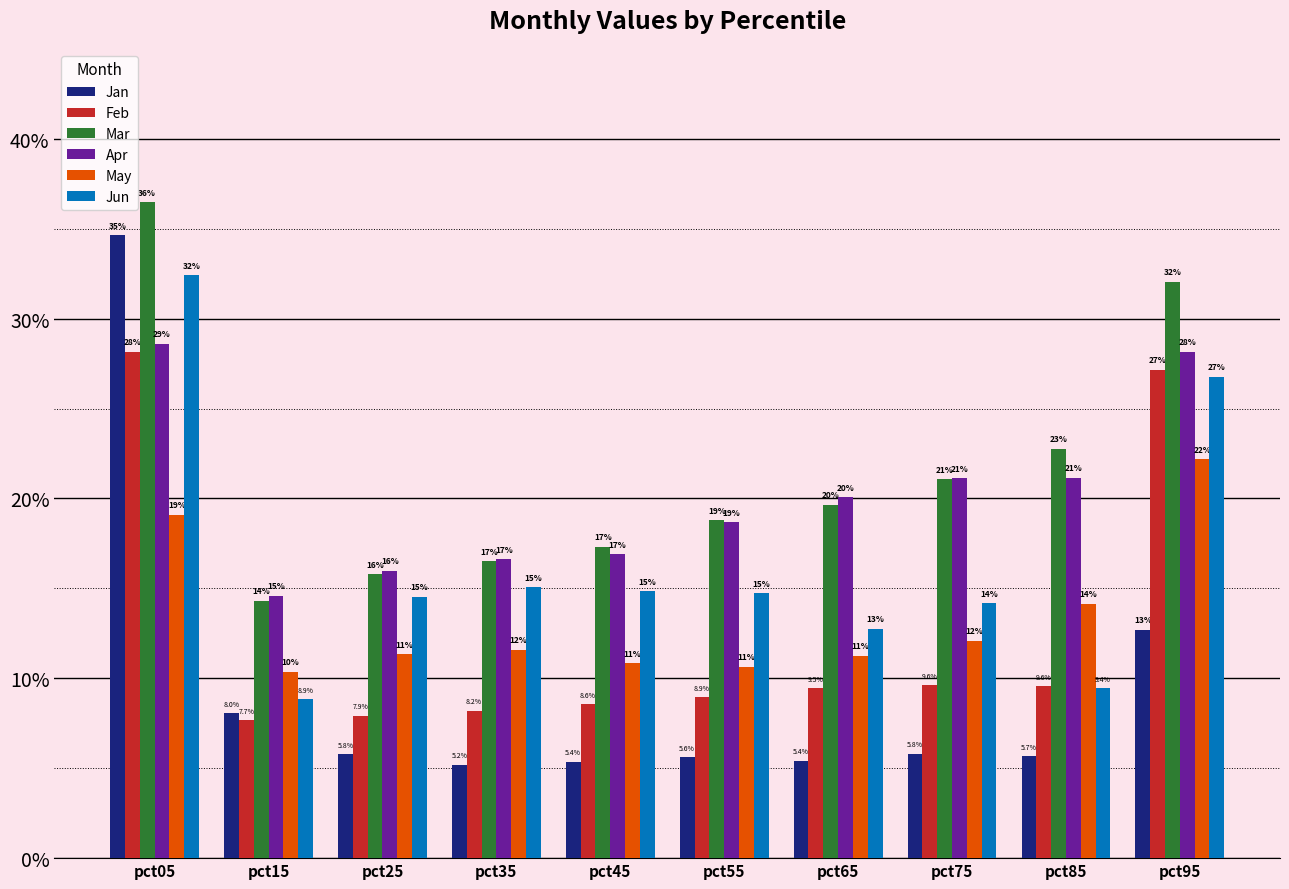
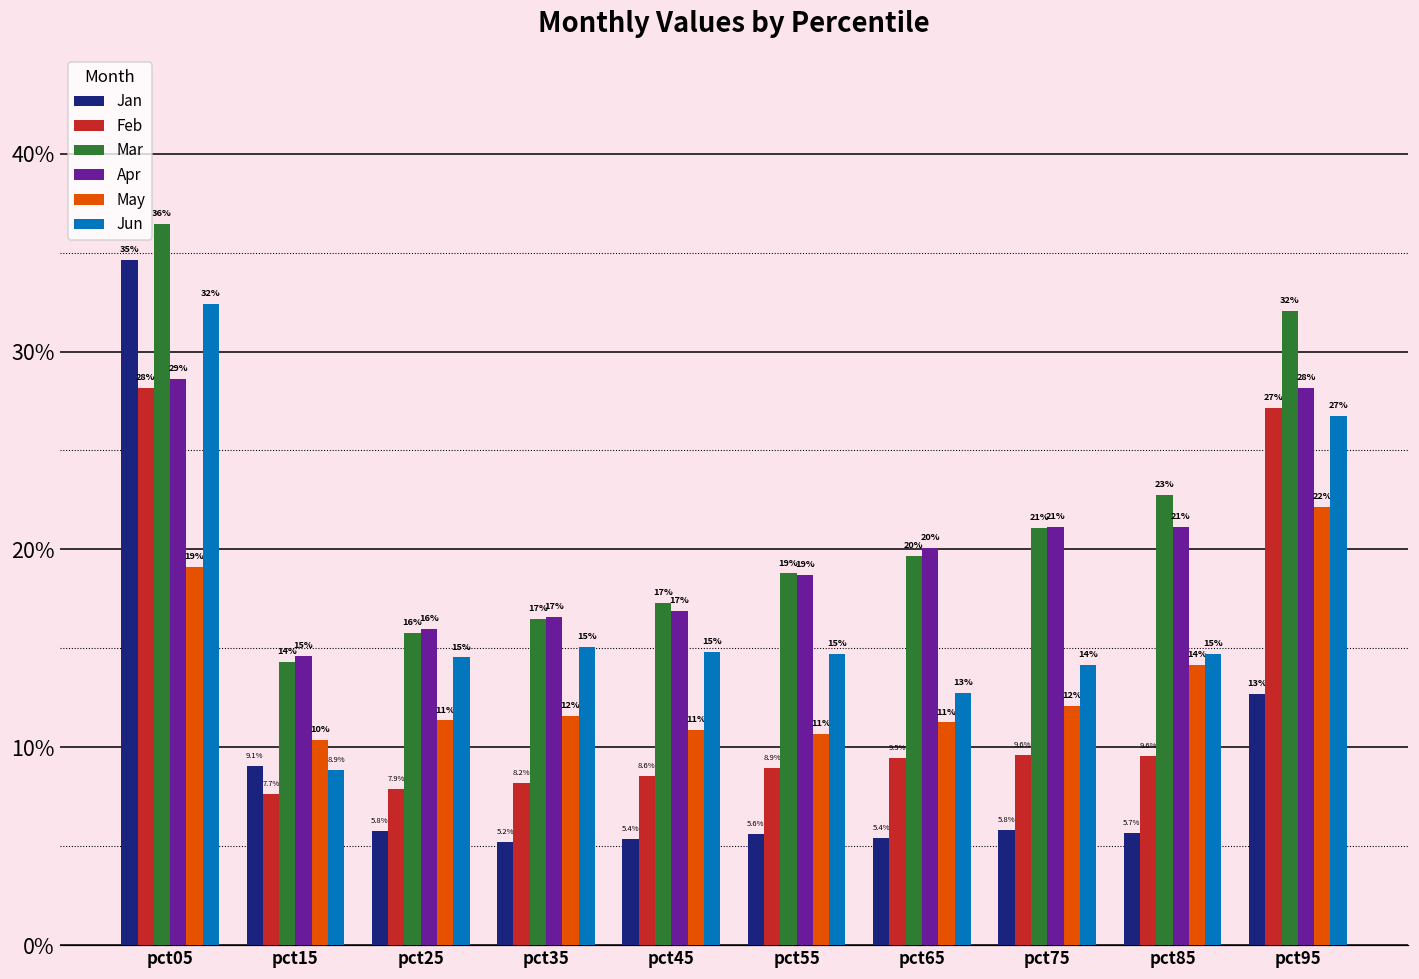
  {
    "Jan": {
      "pct05": "35%",
-     "pct15": "8.0%",
+     "pct15": "9.1%",
      "pct25": "5.8%",
      "pct35": "5.2%",
      "pct45": "5.4%",
      "pct55": "5.6%",
      "pct65": "5.4%",
      "pct75": "5.8%",
      "pct85": "5.7%",
      "pct95": "13%"
    },
    "Feb": {
      "pct05": "28%",
      "pct15": "7.7%",
      "pct25": "7.9%",
      "pct35": "8.2%",
      "pct45": "8.6%",
      "pct55": "8.9%",
      "pct65": "9.5%",
      "pct75": "9.6%",
      "pct85": "9.6%",
      "pct95": "27%"
    },
    "Mar": {
      "pct05": "36%",
      "pct15": "14%",
      "pct25": "16%",
      "pct35": "17%",
      "pct45": "17%",
      "pct55": "19%",
      "pct65": "20%",
      "pct75": "21%",
      "pct85": "23%",
      "pct95": "32%"
    },
    "Apr": {
      "pct05": "29%",
      "pct15": "15%",
      "pct25": "16%",
      "pct35": "17%",
      "pct45": "17%",
      "pct55": "19%",
      "pct65": "20%",
      "pct75": "21%",
      "pct85": "21%",
      "pct95": "28%"
    },
    "May": {
      "pct05": "19%",
      "pct15": "10%",
      "pct25": "11%",
      "pct35": "12%",
      "pct45": "11%",
      "pct55": "11%",
      "pct65": "11%",
      "pct75": "12%",
      "pct85": "14%",
      "pct95": "22%"
    },
    "Jun": {
      "pct05": "32%",
      "pct15": "8.9%",
      "pct25": "15%",
      "pct35": "15%",
      "pct45": "15%",
      "pct55": "15%",
      "pct65": "13%",
      "pct75": "14%",
-     "pct85": "9.4%",
+     "pct85": "15%",
      "pct95": "27%"
    }
  }
